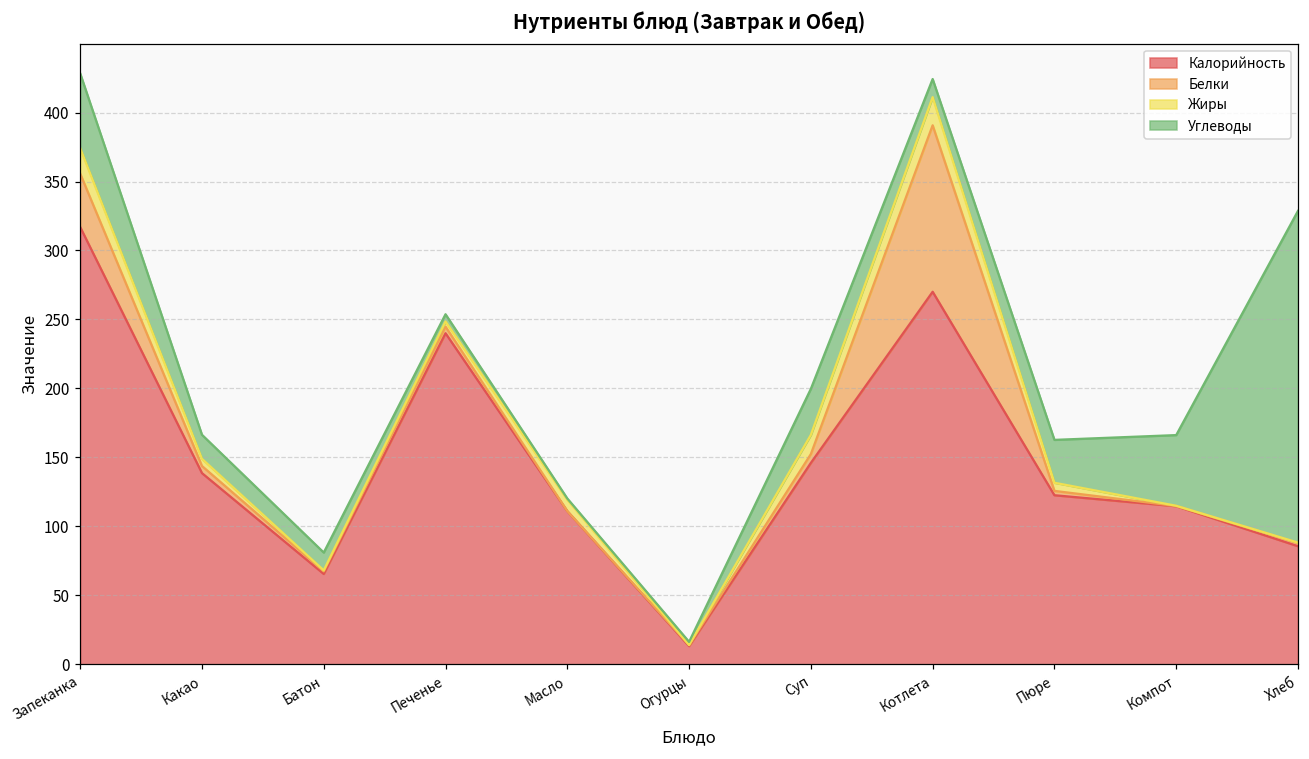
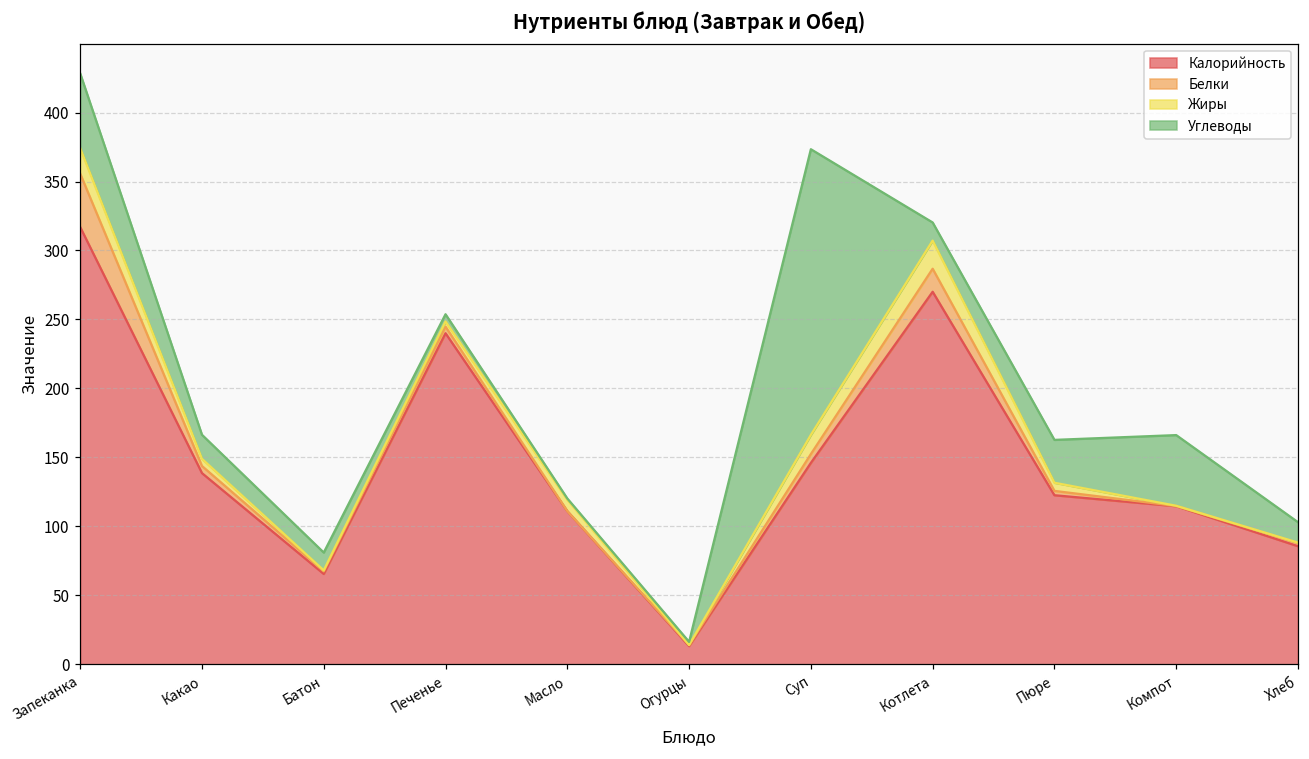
  {
    "Калорийность": {
      "Запеканка": 317,
      "Какао": 139,
      "Печенье": 240,
      "Суп": 146,
      "Котлета": 270,
      "Пюре": 123,
      "Хлеб": 86
    },
    "Белки": {
      "Запеканка": 39,
      "Какао": 5,
      "Печенье": 5,
      "Суп": 6,
-     "Котлета": 121,
+     "Котлета": 17,
      "Пюре": 3
    },
    "Жиры": {
      "Запеканка": 19,
      "Какао": 5,
      "Печенье": 4,
      "Суп": 14,
      "Котлета": 20,
      "Пюре": 6
    },
    "Углеводы": {
      "Запеканка": 54,
      "Какао": 17,
      "Батон": 13,
      "Печенье": 5,
      "Огурцы": 2,
-     "Суп": 33,
+     "Суп": 207,
      "Котлета": 13,
      "Пюре": 31,
      "Компот": 51,
-     "Хлеб": 241
+     "Хлеб": 15
    }
  }
